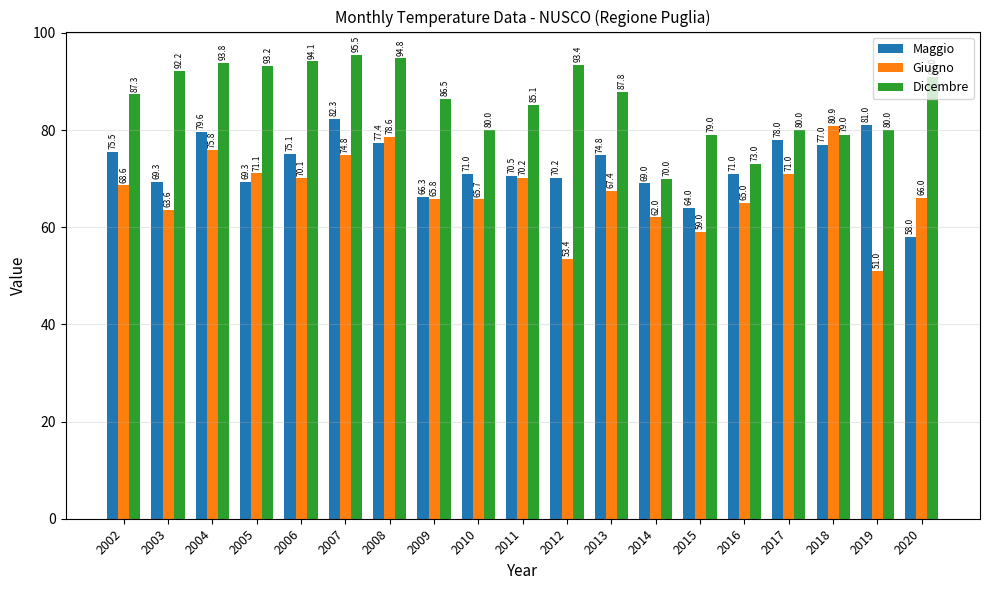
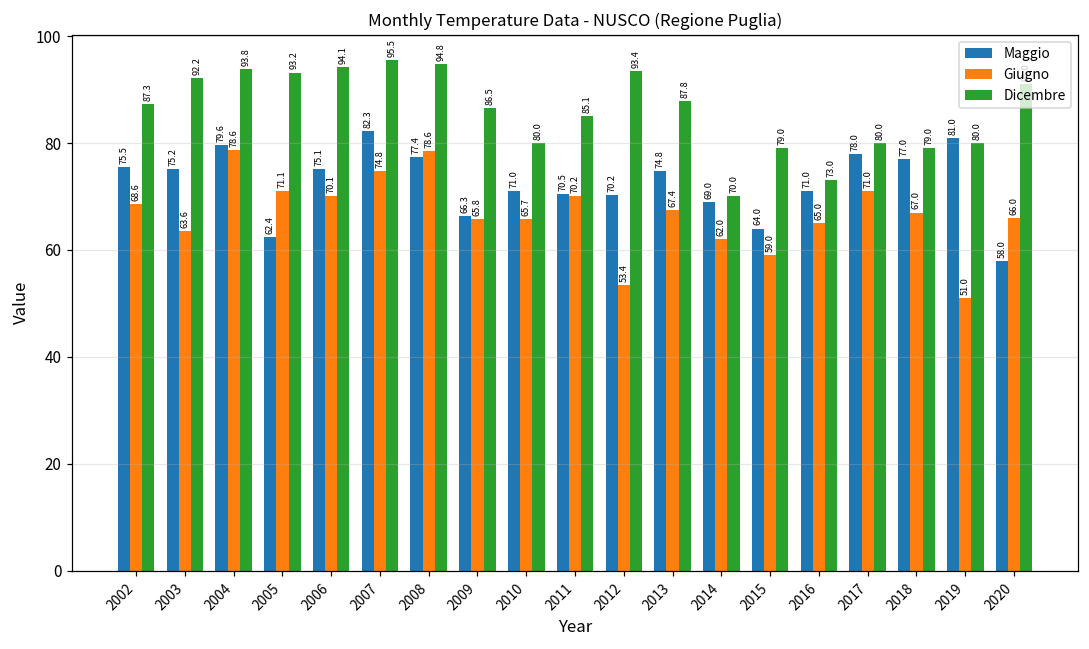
  {
    "Maggio": {
      "2002": 75.5,
-     "2003": 69.3,
+     "2003": 75.2,
      "2004": 79.6,
-     "2005": 69.3,
+     "2005": 62.4,
      "2006": 75.1,
      "2007": 82.3,
      "2008": 77.4,
      "2009": 66.3,
      "2010": 71.0,
      "2011": 70.5,
      "2012": 70.2,
      "2013": 74.8,
      "2014": 69.0,
      "2015": 64.0,
      "2016": 71.0,
      "2017": 78.0,
      "2018": 77.0,
      "2019": 81.0,
      "2020": 58.0
    },
    "Giugno": {
      "2002": 68.6,
      "2003": 63.6,
-     "2004": 75.8,
+     "2004": 78.6,
      "2005": 71.1,
      "2006": 70.1,
      "2007": 74.8,
      "2008": 78.6,
      "2009": 65.8,
      "2010": 65.7,
      "2011": 70.2,
      "2012": 53.4,
      "2013": 67.4,
      "2014": 62.0,
      "2015": 59.0,
      "2016": 65.0,
      "2017": 71.0,
-     "2018": 80.9,
+     "2018": 67.0,
      "2019": 51.0,
      "2020": 66.0
    },
    "Dicembre": {
      "2002": 87.3,
      "2003": 92.2,
      "2004": 93.8,
      "2005": 93.2,
      "2006": 94.1,
      "2007": 95.5,
      "2008": 94.8,
      "2009": 86.5,
      "2010": 80.0,
      "2011": 85.1,
      "2012": 93.4,
      "2013": 87.8,
      "2014": 70.0,
      "2015": 79.0,
      "2016": 73.0,
      "2017": 80.0,
      "2018": 79.0,
      "2019": 80.0
    }
  }
